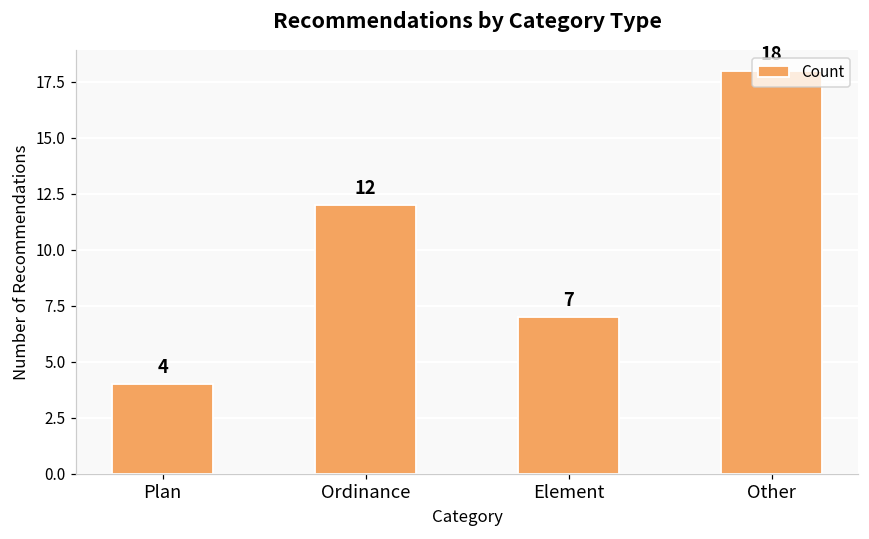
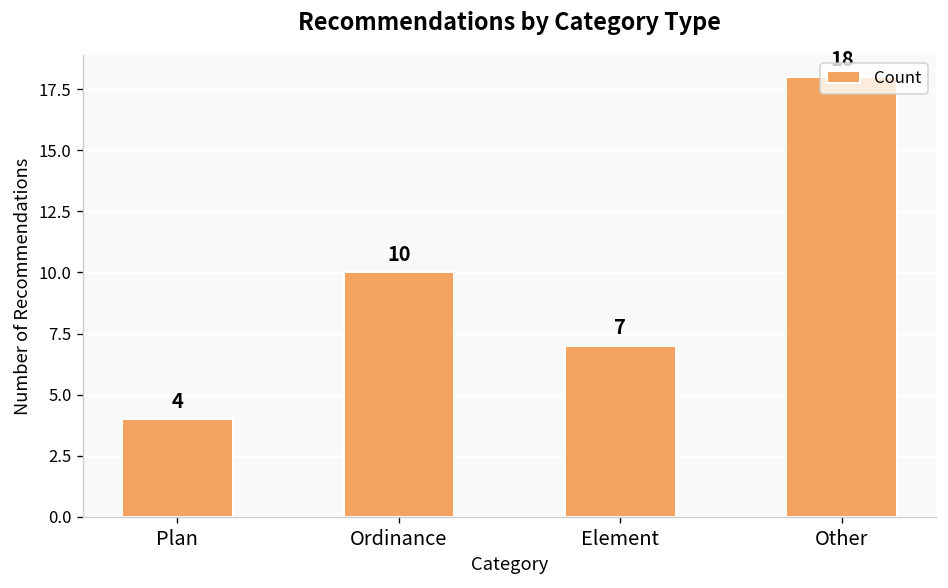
  {
    "Plan": 4,
-   "Ordinance": 12,
+   "Ordinance": 10,
    "Element": 7
  }
